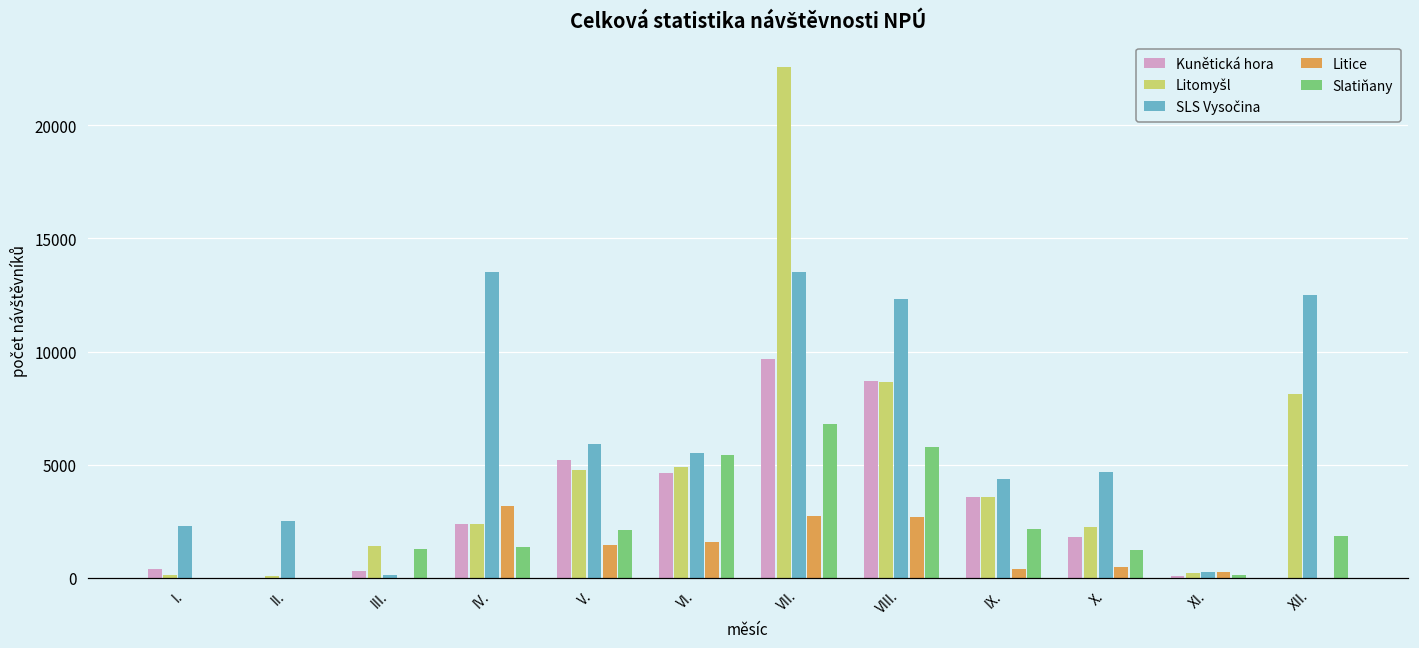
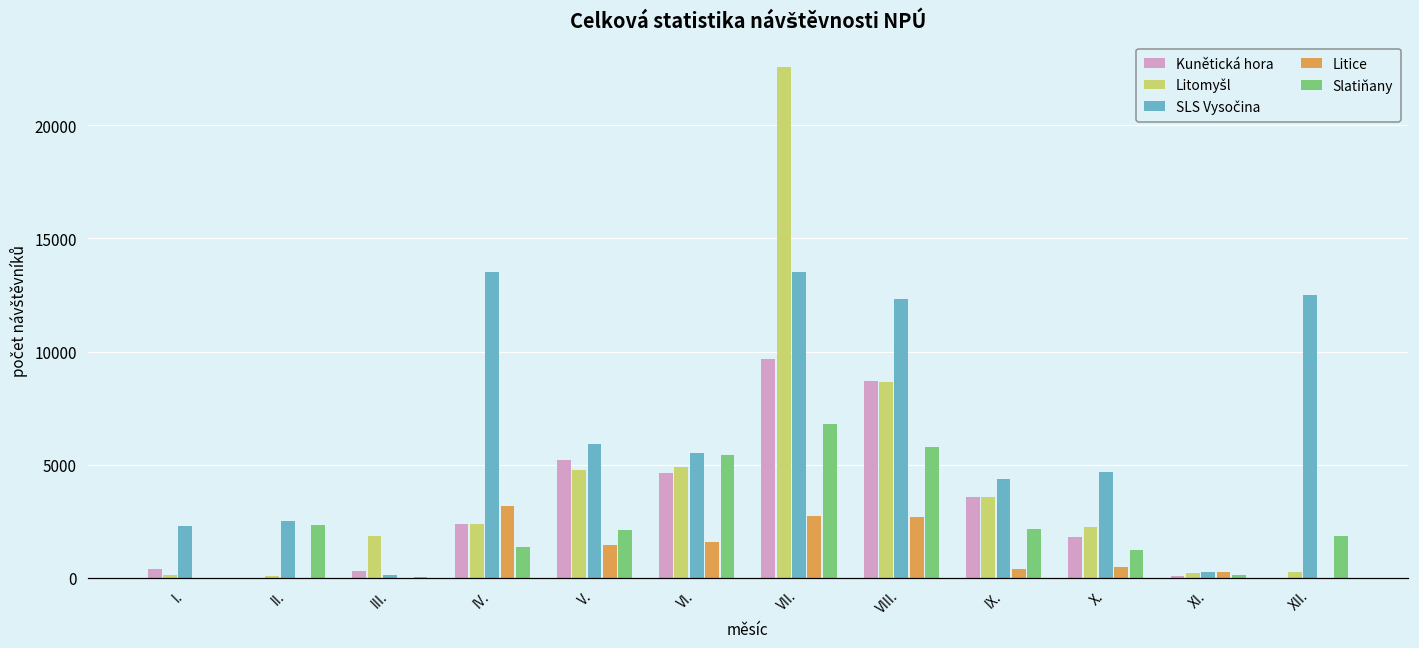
  {
    "Kunětická hora": {
      "I.": 400,
      "II.": 0,
      "III.": 300,
      "IV.": 2400,
      "V.": 5200,
      "VI.": 4700,
      "VII.": 9700,
      "VIII.": 8700,
      "IX.": 3600,
      "X.": 1800,
      "XII.": 0
    },
    "Litomyšl": {
-     "III.": 1400,
+     "III.": 1900,
      "IV.": 2400,
      "V.": 4800,
      "VI.": 4900,
      "VII.": 22500,
      "VIII.": 8700,
      "IX.": 3600,
      "X.": 2200,
      "XI.": 200,
-     "XII.": 8100
+     "XII.": 200
    },
    "SLS Vysočina": {
      "I.": 2300,
      "II.": 2500,
      "IV.": 13500,
      "V.": 5900,
      "VI.": 5500,
      "VII.": 13500,
      "VIII.": 12300,
      "IX.": 4400,
      "X.": 4700,
      "XI.": 200,
      "XII.": 12500
    },
    "Litice": {
      "I.": 0,
      "II.": 0,
      "III.": 0,
      "IV.": 3200,
      "V.": 1400,
      "VI.": 1600,
      "VII.": 2700,
      "VIII.": 2700,
      "IX.": 400,
      "X.": 500,
      "XI.": 300,
      "XII.": 0
    },
    "Slatiňany": {
      "I.": 0,
-     "II.": 0,
-     "III.": 1300,
+     "II.": 2300,
+     "III.": 100,
      "IV.": 1400,
      "V.": 2100,
      "VI.": 5400,
      "VII.": 6800,
      "VIII.": 5800,
      "IX.": 2200,
      "X.": 1200,
      "XII.": 1900
    }
  }
